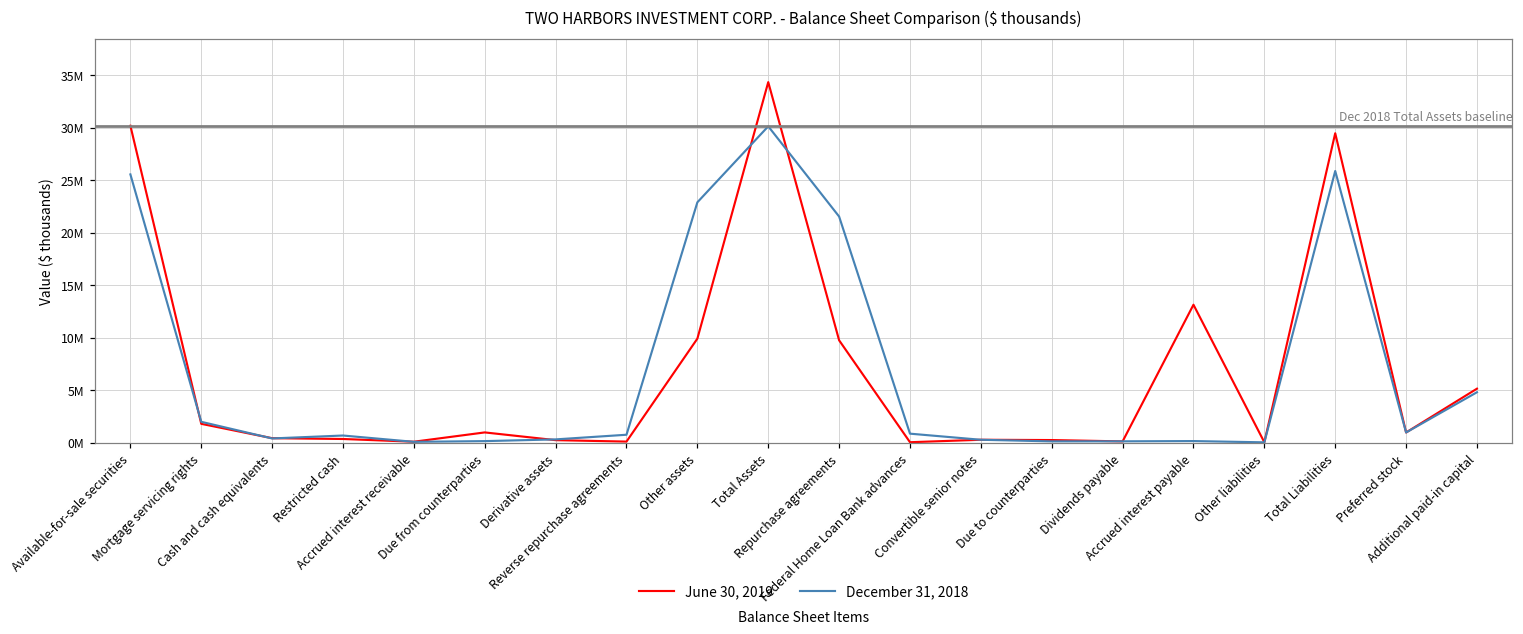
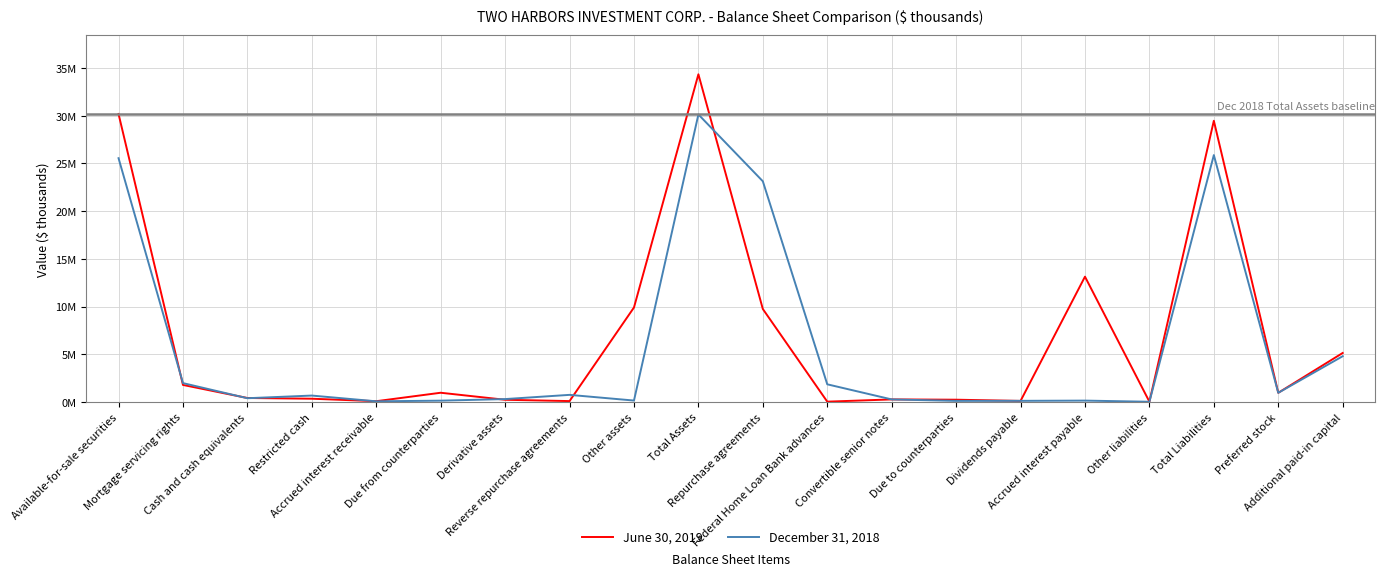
  {
    "June 30, 2019": {
      "Available-for-sale securities": 30000000,
      "Restricted cash": 0,
      "Due from counterparties": 1000000,
      "Reverse repurchase agreements": 0,
      "Other assets": 10000000,
      "Total Assets": 34000000,
      "Repurchase agreements": 10000000,
      "Federal Home Loan Bank advances": 0,
      "Accrued interest payable": 13000000,
      "Additional paid-in capital": 5000000
    },
    "December 31, 2018": {
      "Available-for-sale securities": 26000000,
      "Restricted cash": 1000000,
      "Due from counterparties": 0,
      "Reverse repurchase agreements": 1000000,
-     "Other assets": 23000000,
+     "Other assets": 0,
      "Total Assets": 30000000,
-     "Repurchase agreements": 22000000,
-     "Federal Home Loan Bank advances": 1000000,
+     "Repurchase agreements": 23000000,
+     "Federal Home Loan Bank advances": 2000000,
      "Accrued interest payable": 0,
      "Total Liabilities": 26000000,
      "Additional paid-in capital": 5000000
    }
  }
